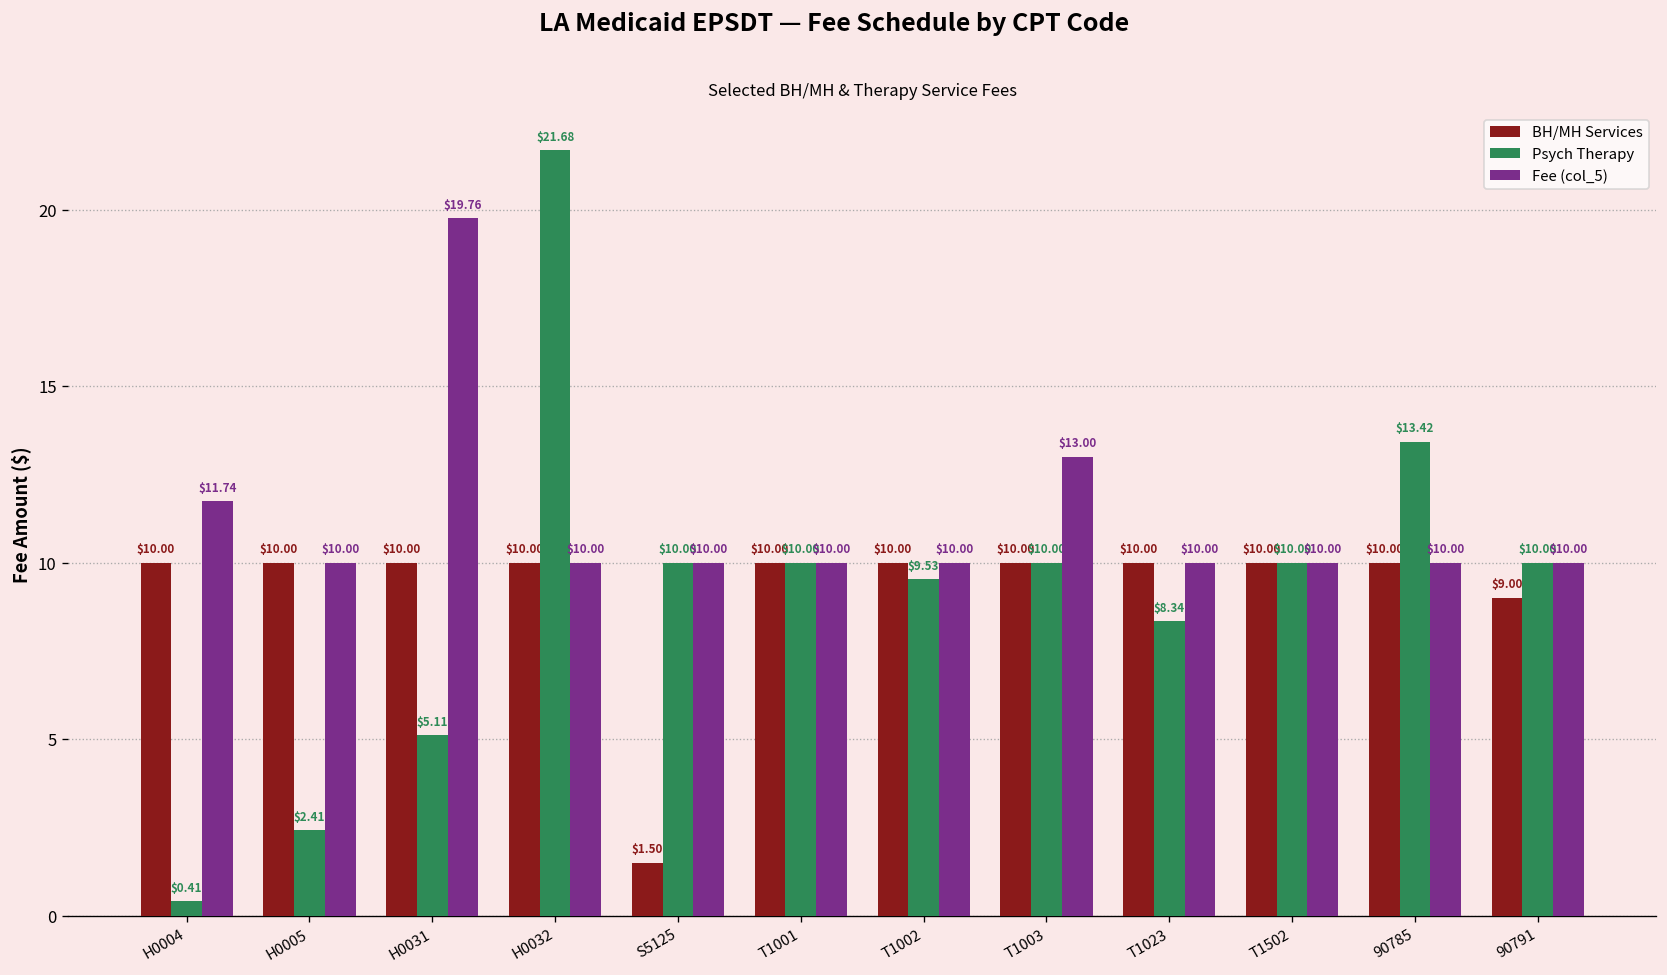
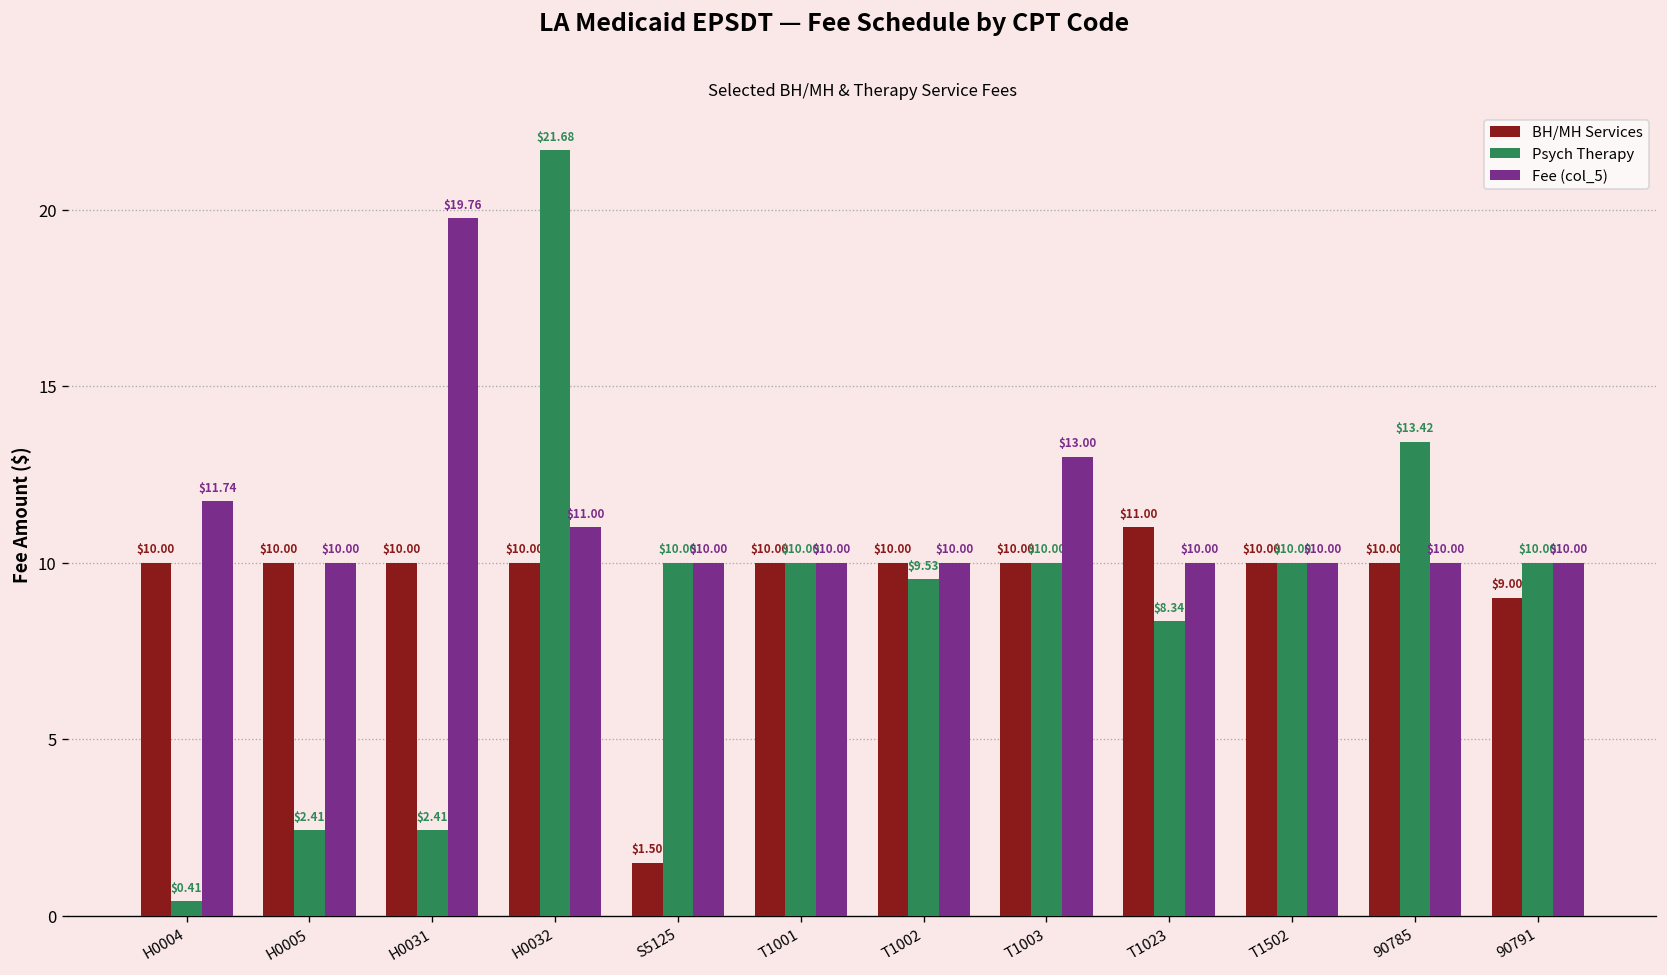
  {
    "BH/MH Services": {
      "H0004": "$10.00",
      "H0005": "$10.00",
      "H0031": "$10.00",
      "H0032": "$10.00",
      "S5125": "$1.50",
      "T1002": "$10.00",
-     "T1023": "$10.00",
+     "T1023": "$11.00",
      "90785": "$10.00",
      "90791": "$9.00"
    },
    "Psych Therapy": {
      "H0004": "$0.41",
      "H0005": "$2.41",
-     "H0031": "$5.11",
+     "H0031": "$2.41",
      "H0032": "$21.68",
      "T1002": "$9.53",
      "T1023": "$8.34",
      "90785": "$13.42"
    },
    "Fee (col_5)": {
      "H0004": "$11.74",
      "H0005": "$10.00",
      "H0031": "$19.76",
-     "H0032": "$10.00",
+     "H0032": "$11.00",
      "T1002": "$10.00",
      "T1003": "$13.00",
      "T1023": "$10.00",
      "90785": "$10.00"
    }
  }
